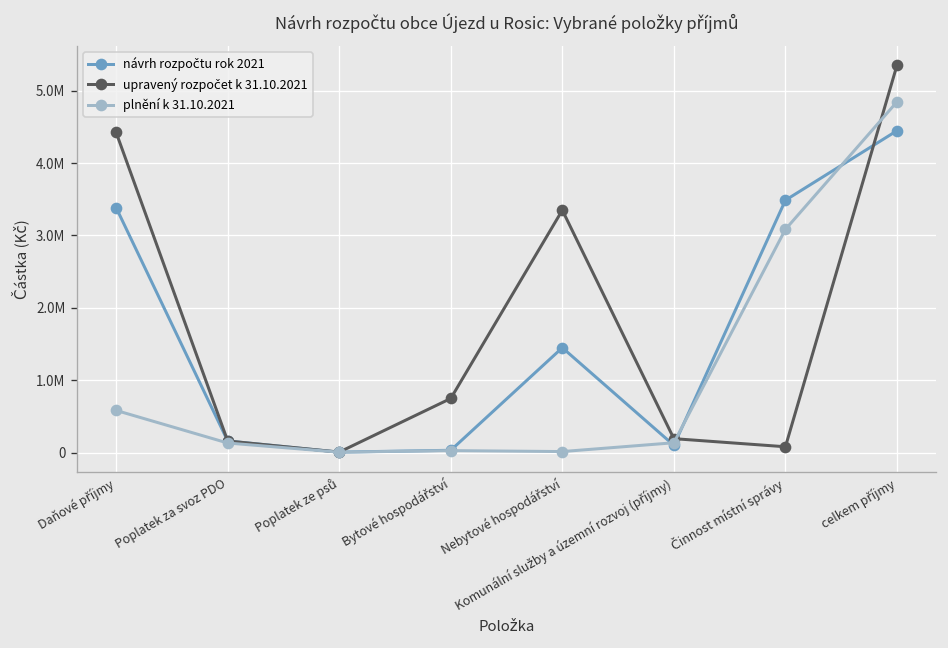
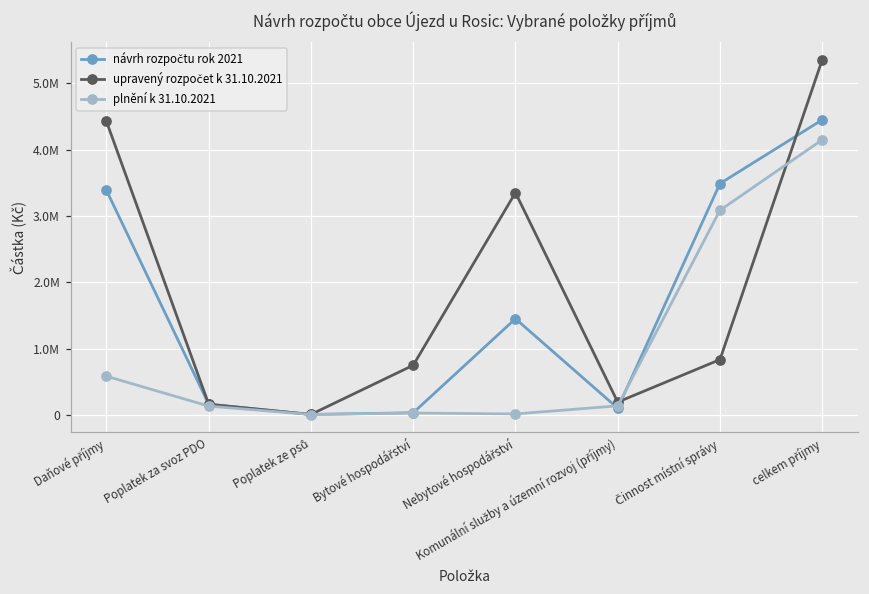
  {
    "návrh rozpočtu rok 2021": {
      "Daňové příjmy": 3400000,
      "Nebytové hospodářství": 1400000,
      "Činnost místní správy": 3500000,
      "celkem příjmy": 4400000
    },
    "upravený rozpočet k 31.10.2021": {
      "Daňové příjmy": 4400000,
      "Bytové hospodářství": 700000,
      "Nebytové hospodářství": 3300000,
      "Komunální služby a územní rozvoj (příjmy)": 200000,
-     "Činnost místní správy": 100000,
+     "Činnost místní správy": 800000,
      "celkem příjmy": 5400000
    },
    "plnění k 31.10.2021": {
      "Daňové příjmy": 600000,
      "Nebytové hospodářství": 0,
      "Činnost místní správy": 3100000,
-     "celkem příjmy": 4800000
+     "celkem příjmy": 4100000
    }
  }
